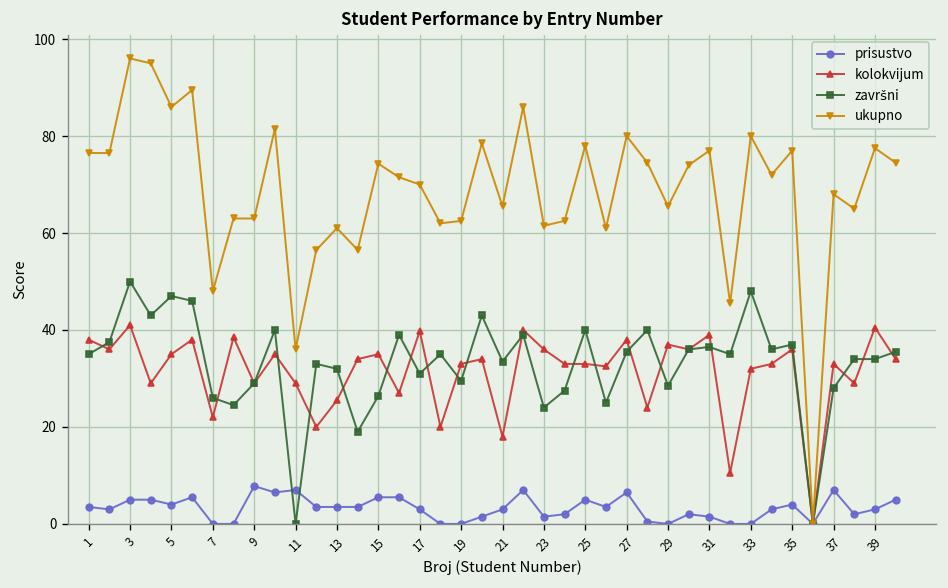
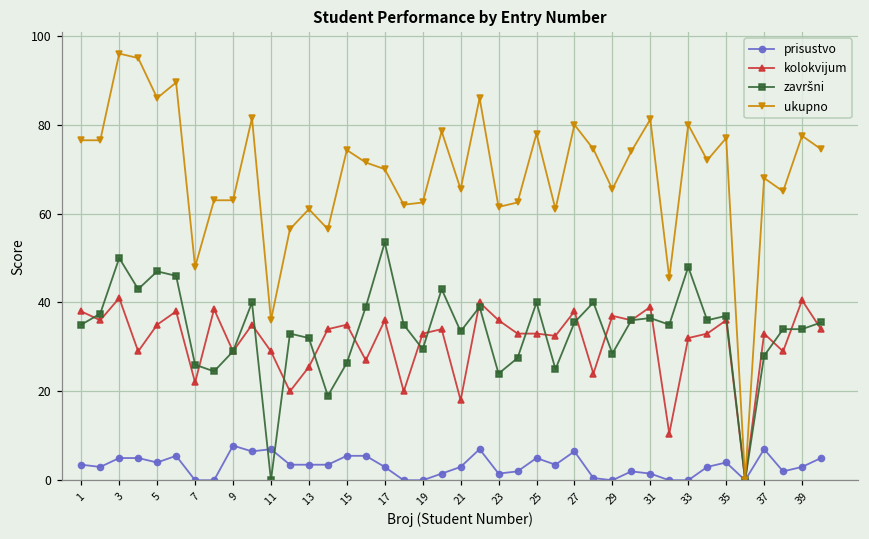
  {
    "prisustvo": {
      "1": 4,
      "3": 5,
      "5": 4,
      "7": 0,
      "9": 8,
      "11": 7,
      "13": 4,
      "15": 6,
      "17": 3,
      "19": 0,
      "21": 3,
      "23": 2,
      "25": 5,
      "27": 7,
      "29": 0,
      "31": 2,
      "33": 0,
      "35": 4,
      "37": 7,
      "39": 3
    },
    "kolokvijum": {
      "1": 38,
      "3": 41,
      "5": 35,
      "7": 22,
      "11": 29,
      "13": 26,
      "15": 35,
-     "17": 40,
+     "17": 36,
      "19": 33,
      "21": 18,
      "23": 36,
      "25": 33,
      "27": 38,
      "29": 37,
      "31": 39,
      "33": 32,
      "35": 36,
      "37": 33,
      "39": 41
    },
    "završni": {
      "1": 35,
      "3": 50,
      "5": 47,
      "7": 26,
      "11": 0,
      "13": 32,
      "15": 26,
-     "17": 31,
+     "17": 54,
      "19": 30,
      "21": 34,
      "23": 24,
      "25": 40,
      "27": 36,
      "29": 29,
      "31": 37,
      "33": 48,
      "35": 37,
      "37": 28,
      "39": 34
    },
    "ukupno": {
      "1": 77,
      "3": 96,
      "5": 86,
      "7": 48,
      "9": 63,
      "11": 36,
      "13": 61,
      "15": 74,
      "17": 70,
      "19": 63,
      "21": 66,
      "23": 62,
      "25": 78,
      "27": 80,
      "29": 66,
-     "31": 77,
+     "31": 81,
      "33": 80,
      "35": 77,
      "37": 68,
      "39": 78
    }
  }
